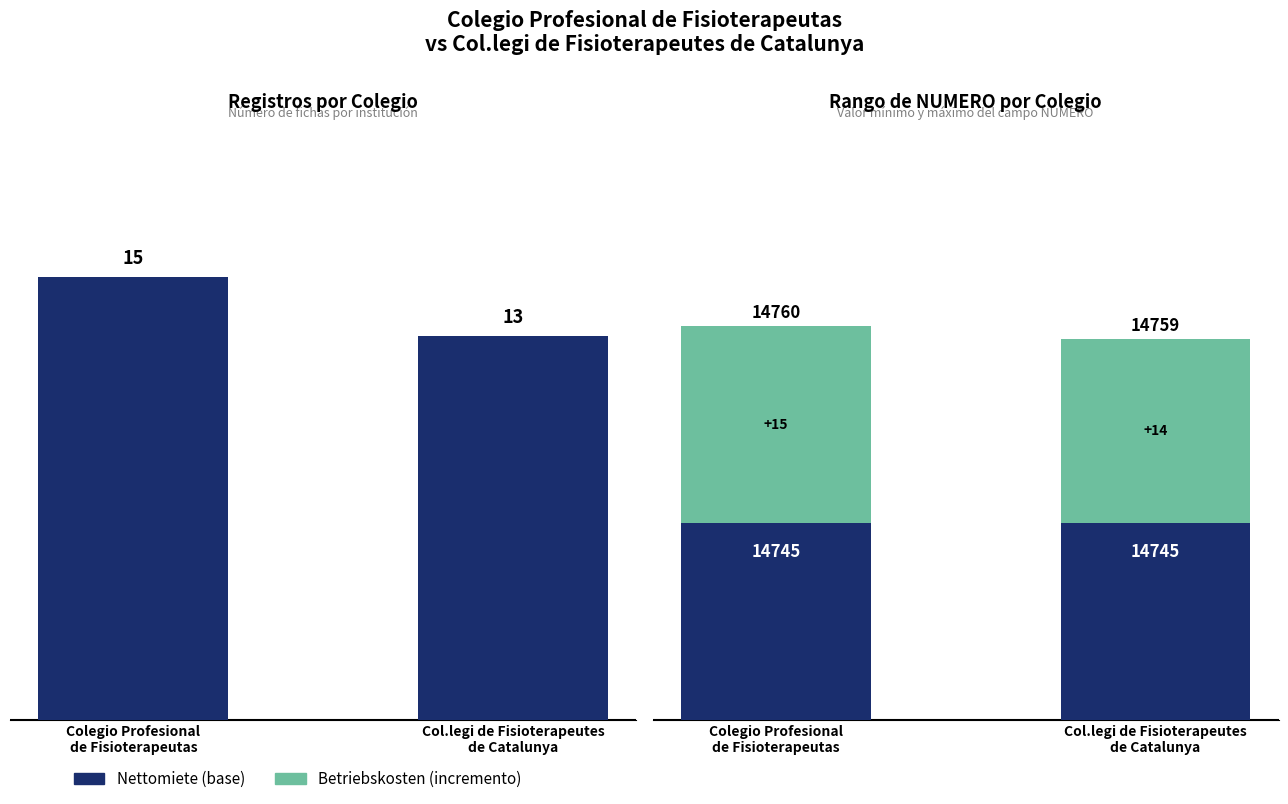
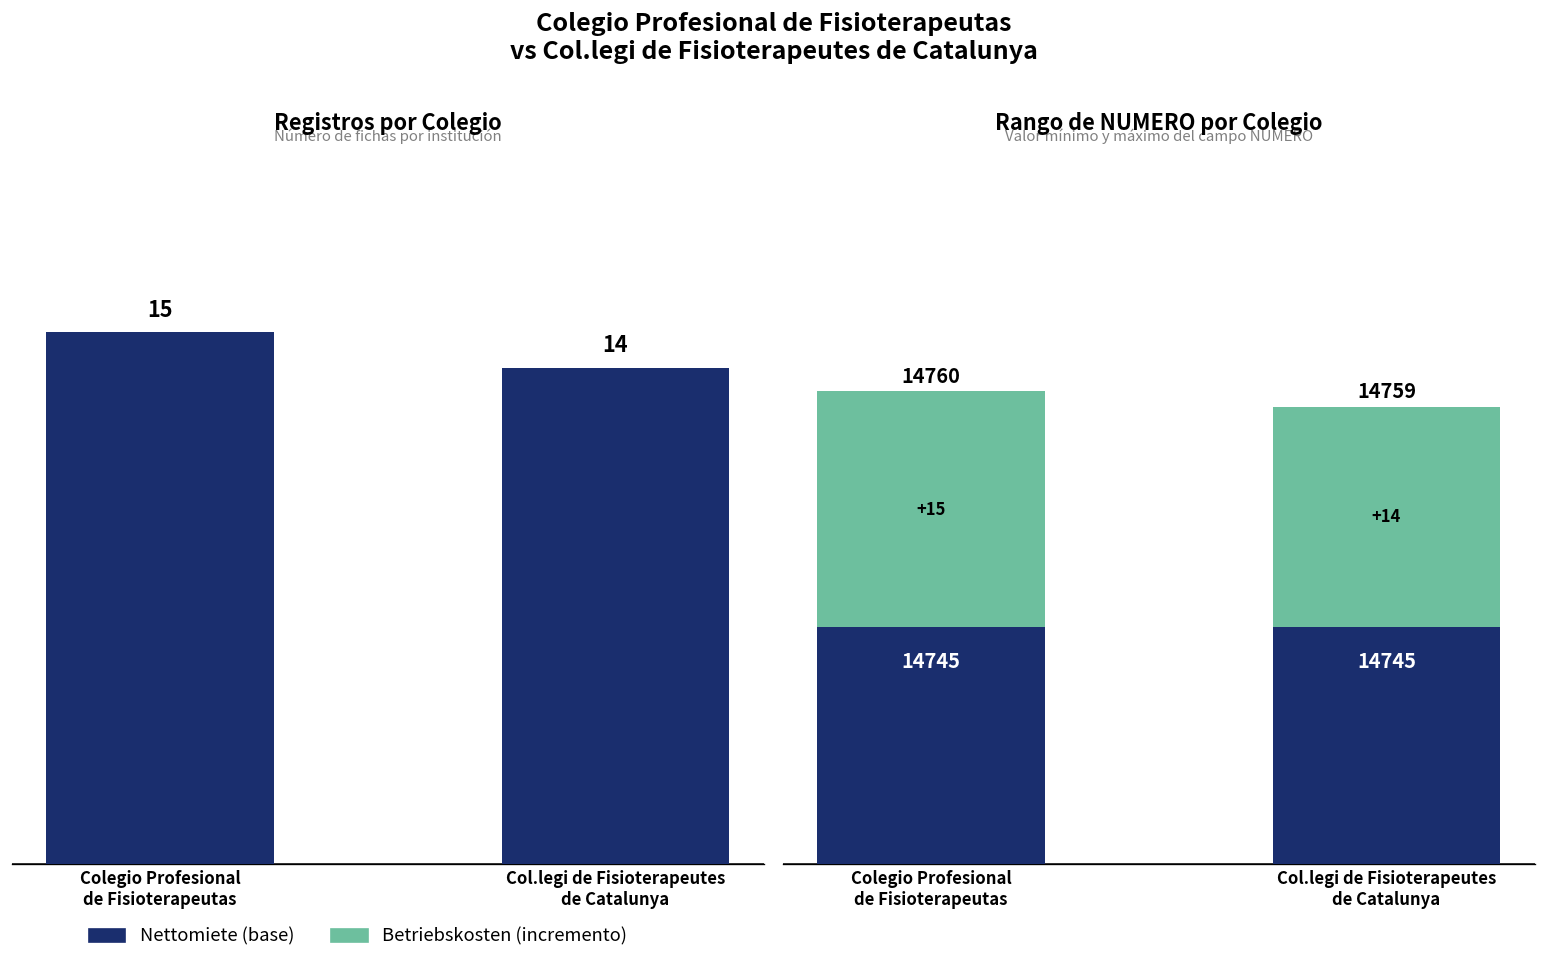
  {
    "Registros por Colegio": {
      "Colegio Profesional de Fisioterapeutas": 15,
-     "Col.legi de Fisioterapeutes de Catalunya": 13
+     "Col.legi de Fisioterapeutes de Catalunya": 14
    }
  }
